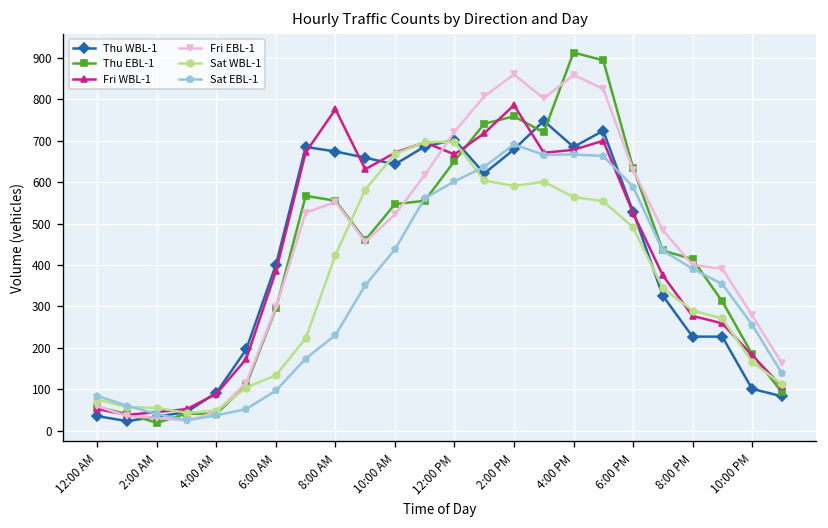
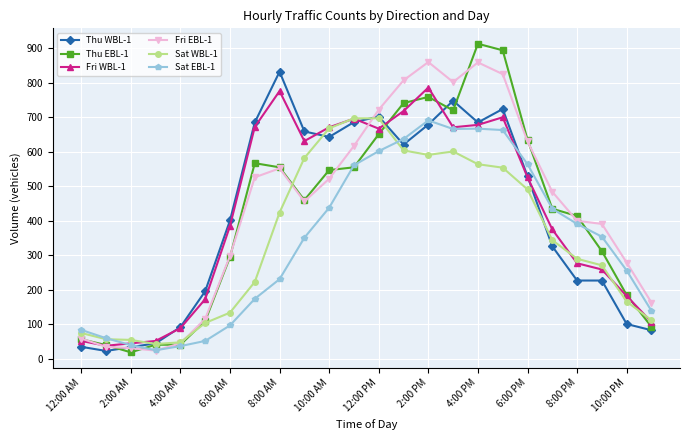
  {
    "Thu WBL-1": {
      "12:00 AM": 40,
      "6:00 AM": 400,
-     "8:00 AM": 670,
+     "8:00 AM": 830,
      "10:00 AM": 640,
      "2:00 PM": 680,
      "8:00 PM": 230,
      "10:00 PM": 100
    },
    "Thu EBL-1": {
      "2:00 AM": 20,
      "10:00 AM": 550,
      "12:00 PM": 650,
      "2:00 PM": 760,
      "4:00 PM": 910,
      "8:00 PM": 410
    },
    "Fri WBL-1": {
      "6:00 AM": 390,
      "8:00 AM": 780,
      "12:00 PM": 670,
      "2:00 PM": 790,
      "8:00 PM": 280
    },
    "Fri EBL-1": {
      "10:00 AM": 520,
      "12:00 PM": 720,
      "2:00 PM": 860,
      "4:00 PM": 860,
      "8:00 PM": 400,
      "10:00 PM": 280
    },
    "Sat WBL-1": {
      "12:00 AM": 80,
      "2:00 AM": 60,
      "6:00 AM": 130,
      "8:00 AM": 420,
      "2:00 PM": 590,
      "4:00 PM": 560,
      "6:00 PM": 490,
      "8:00 PM": 290,
      "10:00 PM": 170
    },
    "Sat EBL-1": {
      "12:00 AM": 80,
      "6:00 AM": 100,
      "8:00 AM": 230,
      "10:00 AM": 440,
      "12:00 PM": 600,
      "2:00 PM": 690,
      "4:00 PM": 670,
-     "6:00 PM": 590,
+     "6:00 PM": 560,
      "8:00 PM": 390,
      "10:00 PM": 260
    }
  }
